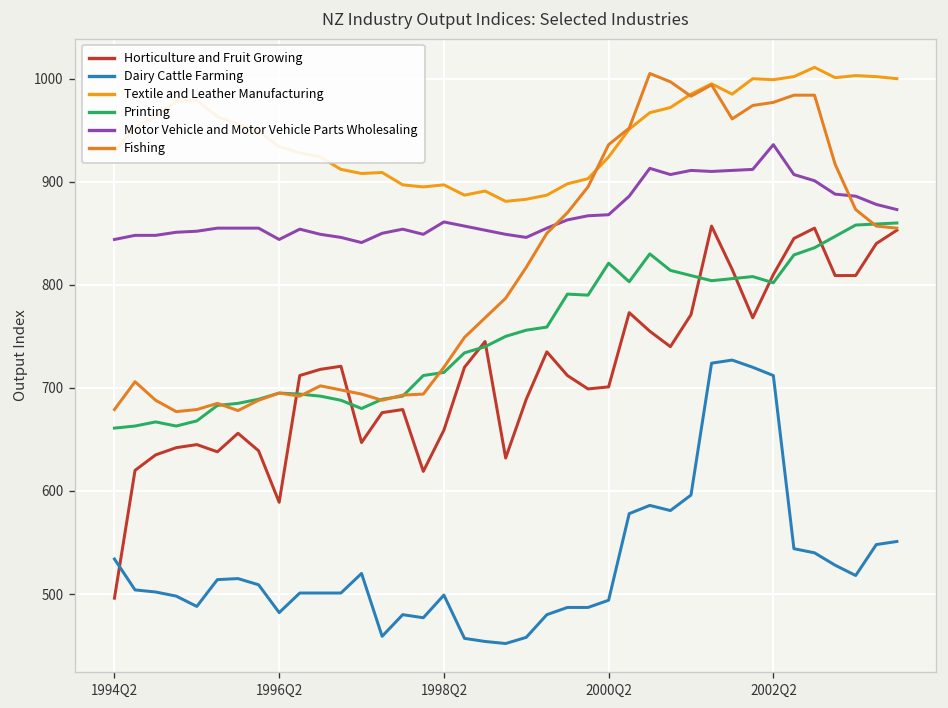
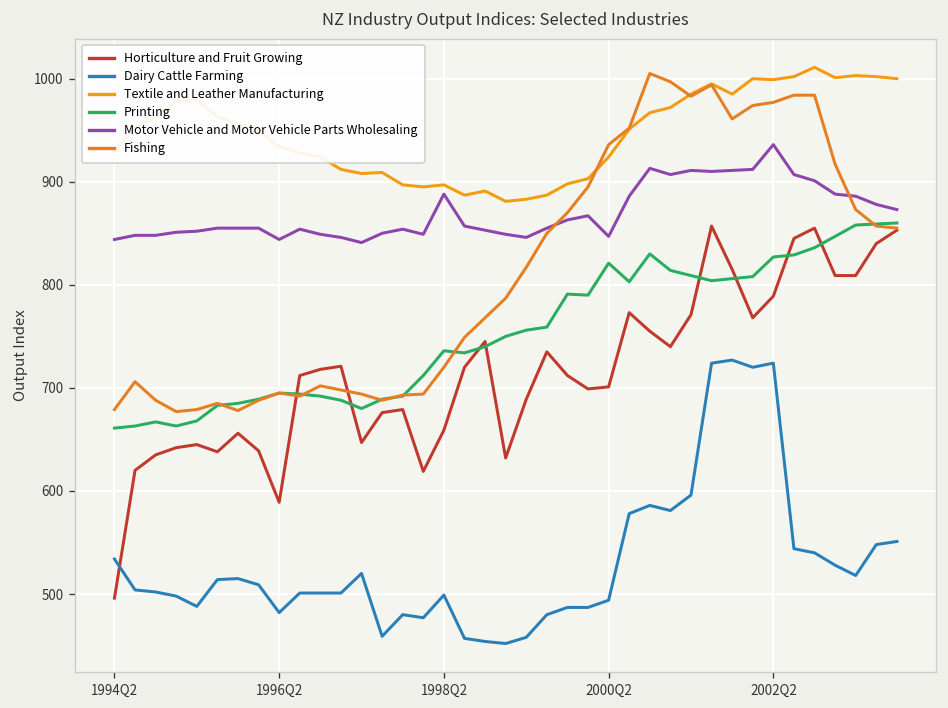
  {
    "Horticulture and Fruit Growing": {
      "1994Q2": 500,
      "1996Q2": 590,
      "1998Q2": 660,
      "2000Q2": 700,
-     "2002Q2": 810
+     "2002Q2": 790
    },
    "Dairy Cattle Farming": {
      "1994Q2": 530,
      "1996Q2": 480,
      "1998Q2": 500,
      "2000Q2": 490,
-     "2002Q2": 710
+     "2002Q2": 720
    },
    "Printing": {
      "1994Q2": 660,
-     "1998Q2": 720,
+     "1998Q2": 740,
      "2000Q2": 820,
-     "2002Q2": 800
+     "2002Q2": 830
    },
    "Motor Vehicle and Motor Vehicle Parts Wholesaling": {
      "1994Q2": 840,
      "1996Q2": 840,
-     "1998Q2": 860,
-     "2000Q2": 870,
+     "1998Q2": 890,
+     "2000Q2": 850,
      "2002Q2": 940
    }
  }
